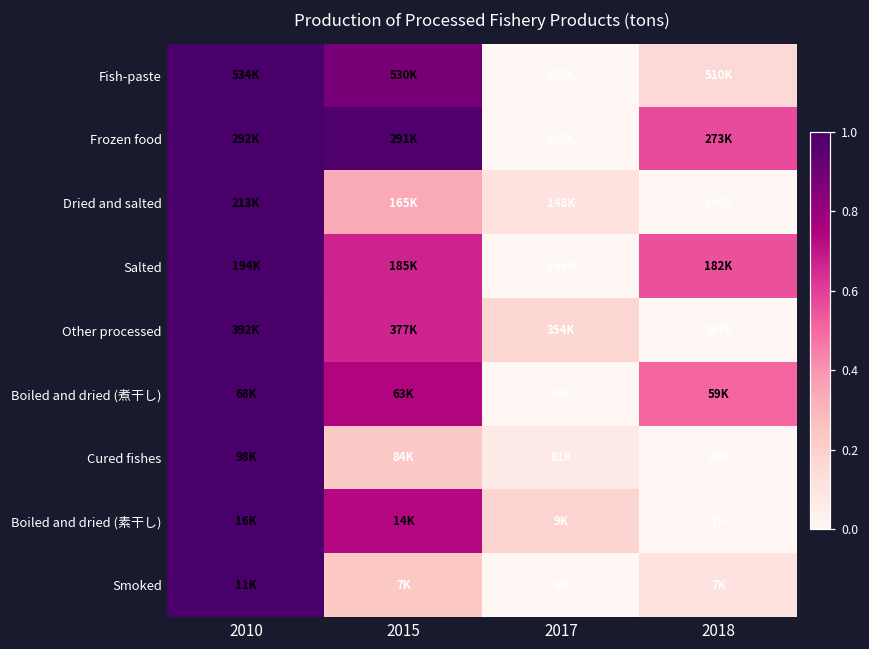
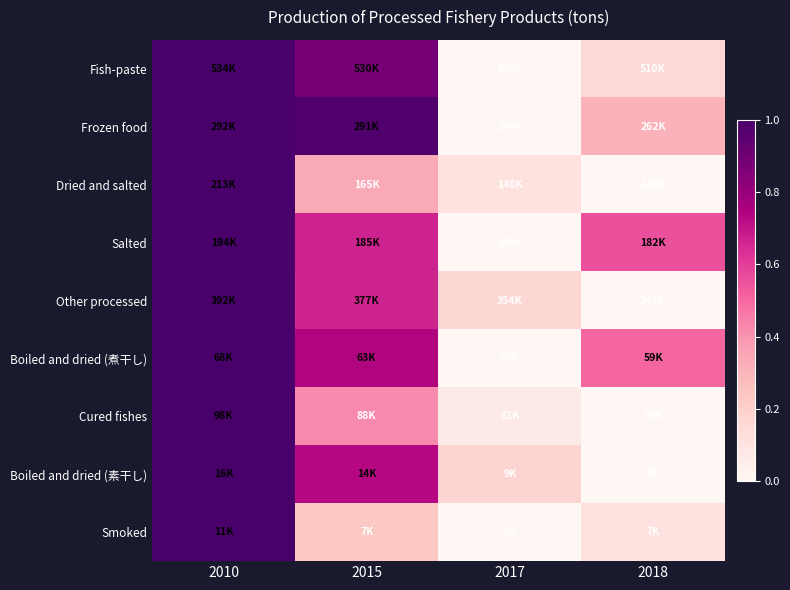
  {
    "Fish-paste": {
      "2010": "534K",
      "2015": "530K"
    },
    "Frozen food": {
      "2010": "292K",
      "2015": "291K",
-     "2018": "273K"
+     "2018": "262K"
    },
    "Dried and salted": {
      "2010": "213K",
      "2015": "165K"
    },
    "Salted": {
      "2010": "194K",
      "2015": "185K",
      "2018": "182K"
    },
    "Other processed": {
      "2010": "392K",
      "2015": "377K"
    },
    "Boiled and dried (煮干し)": {
      "2010": "68K",
      "2015": "63K",
      "2018": "59K"
    },
    "Cured fishes": {
      "2010": "98K",
-     "2015": "84K"
+     "2015": "88K"
    },
    "Boiled and dried (素干し)": {
      "2010": "16K",
      "2015": "14K"
    },
    "Smoked": {
      "2010": "11K",
      "2015": "7K"
    }
  }
